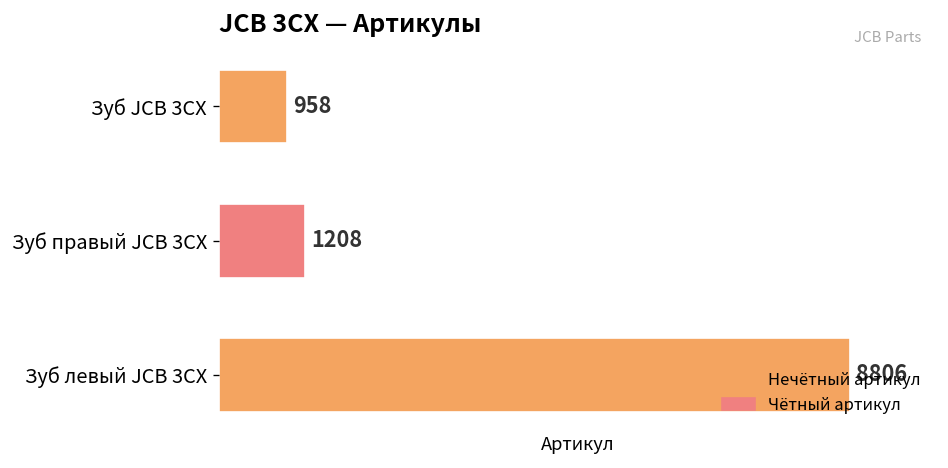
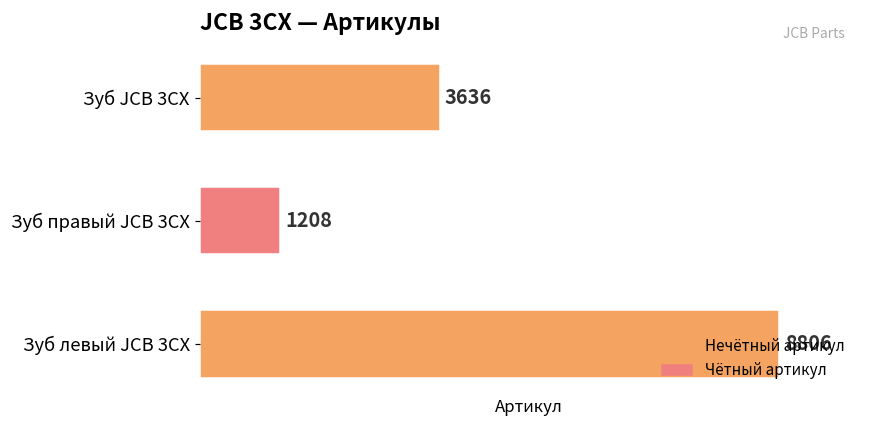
  {
-   "Зуб JCB 3CX": 958,
+   "Зуб JCB 3CX": 3636,
    "Зуб правый JCB 3CX": 1208,
    "Зуб левый JCB 3CX": 8806
  }
